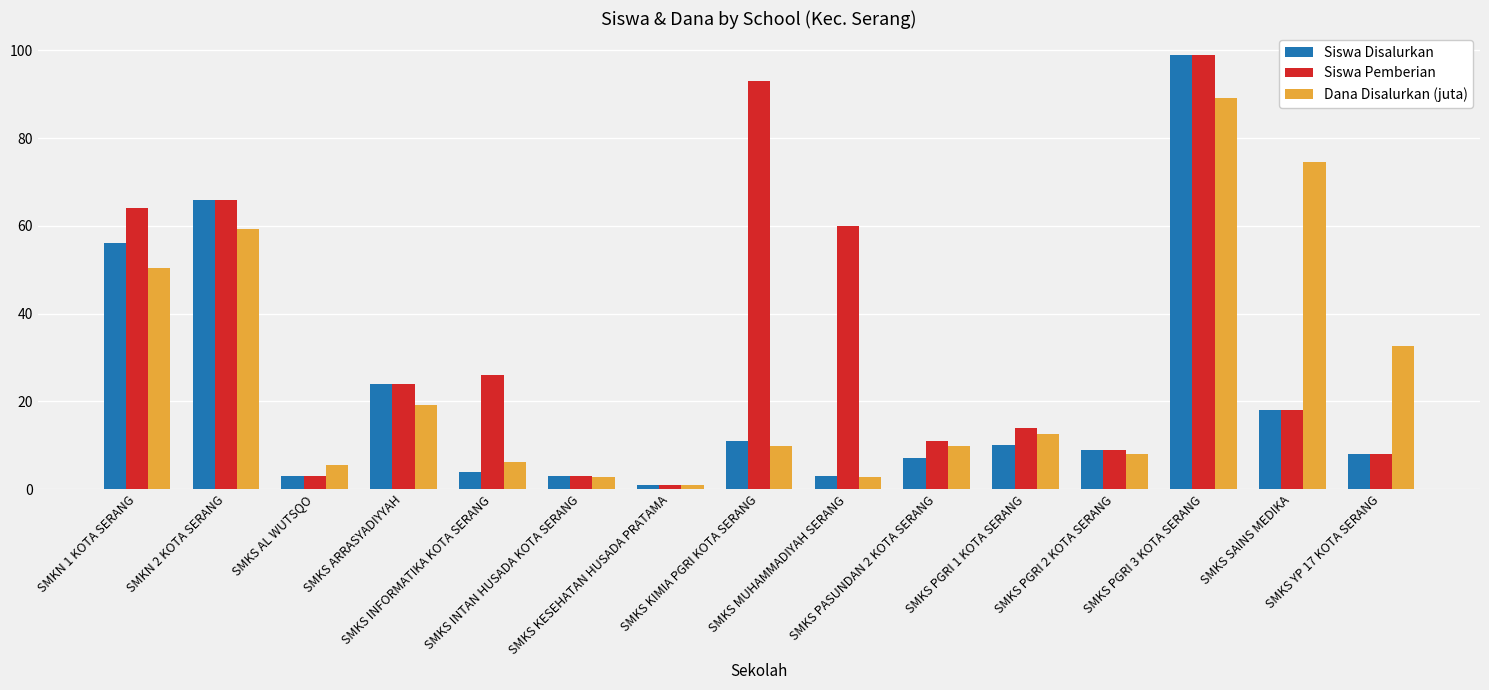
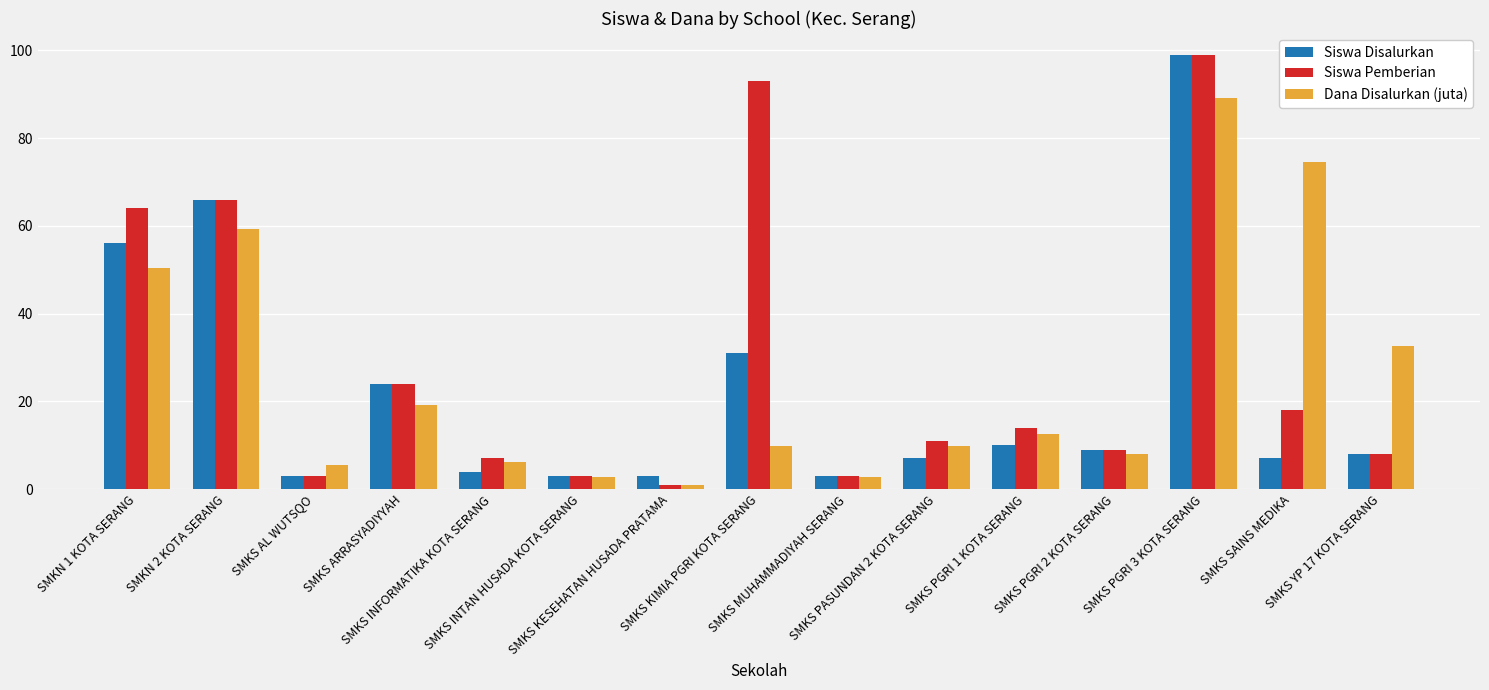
  {
    "Siswa Disalurkan": {
      "SMKN 1 KOTA SERANG": 56,
      "SMKN 2 KOTA SERANG": 66,
      "SMKS AL WUTSQO": 3,
      "SMKS ARRASYADIYYAH": 24,
      "SMKS INFORMATIKA KOTA SERANG": 4,
      "SMKS INTAN HUSADA KOTA SERANG": 3,
-     "SMKS KESEHATAN HUSADA PRATAMA": 1,
-     "SMKS KIMIA PGRI KOTA SERANG": 11,
+     "SMKS KESEHATAN HUSADA PRATAMA": 3,
+     "SMKS KIMIA PGRI KOTA SERANG": 31,
      "SMKS MUHAMMADIYAH SERANG": 3,
      "SMKS PASUNDAN 2 KOTA SERANG": 7,
      "SMKS PGRI 1 KOTA SERANG": 10,
      "SMKS PGRI 2 KOTA SERANG": 9,
      "SMKS PGRI 3 KOTA SERANG": 99,
-     "SMKS SAINS MEDIKA": 18,
+     "SMKS SAINS MEDIKA": 7,
      "SMKS YP 17 KOTA SERANG": 8
    },
    "Siswa Pemberian": {
      "SMKN 1 KOTA SERANG": 64,
      "SMKN 2 KOTA SERANG": 66,
      "SMKS AL WUTSQO": 3,
      "SMKS ARRASYADIYYAH": 24,
-     "SMKS INFORMATIKA KOTA SERANG": 26,
+     "SMKS INFORMATIKA KOTA SERANG": 7,
      "SMKS INTAN HUSADA KOTA SERANG": 3,
      "SMKS KESEHATAN HUSADA PRATAMA": 1,
      "SMKS KIMIA PGRI KOTA SERANG": 93,
-     "SMKS MUHAMMADIYAH SERANG": 60,
+     "SMKS MUHAMMADIYAH SERANG": 3,
      "SMKS PASUNDAN 2 KOTA SERANG": 11,
      "SMKS PGRI 1 KOTA SERANG": 14,
      "SMKS PGRI 2 KOTA SERANG": 9,
      "SMKS PGRI 3 KOTA SERANG": 99,
      "SMKS SAINS MEDIKA": 18,
      "SMKS YP 17 KOTA SERANG": 8
    },
    "Dana Disalurkan (juta)": {
      "SMKN 1 KOTA SERANG": 50,
      "SMKN 2 KOTA SERANG": 59,
      "SMKS AL WUTSQO": 6,
      "SMKS ARRASYADIYYAH": 19,
      "SMKS INFORMATIKA KOTA SERANG": 6,
      "SMKS INTAN HUSADA KOTA SERANG": 3,
      "SMKS KESEHATAN HUSADA PRATAMA": 1,
      "SMKS KIMIA PGRI KOTA SERANG": 10,
      "SMKS MUHAMMADIYAH SERANG": 3,
      "SMKS PASUNDAN 2 KOTA SERANG": 10,
      "SMKS PGRI 1 KOTA SERANG": 13,
      "SMKS PGRI 2 KOTA SERANG": 8,
      "SMKS PGRI 3 KOTA SERANG": 89,
      "SMKS SAINS MEDIKA": 75,
      "SMKS YP 17 KOTA SERANG": 33
    }
  }
